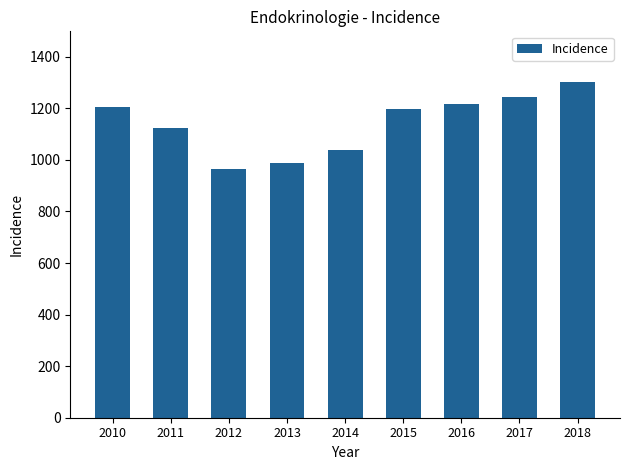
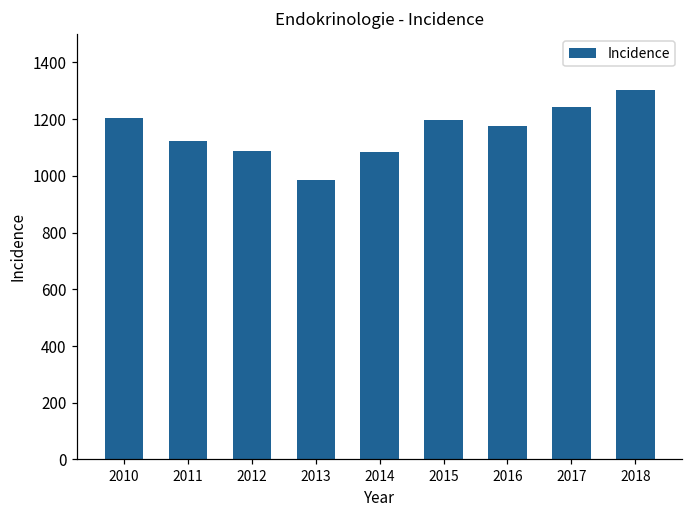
  {
    "2010": 1200,
    "2011": 1120,
-   "2012": 970,
+   "2012": 1090,
    "2013": 990,
-   "2014": 1040,
+   "2014": 1080,
    "2015": 1200,
-   "2016": 1220,
+   "2016": 1180,
    "2017": 1240,
    "2018": 1300
  }
